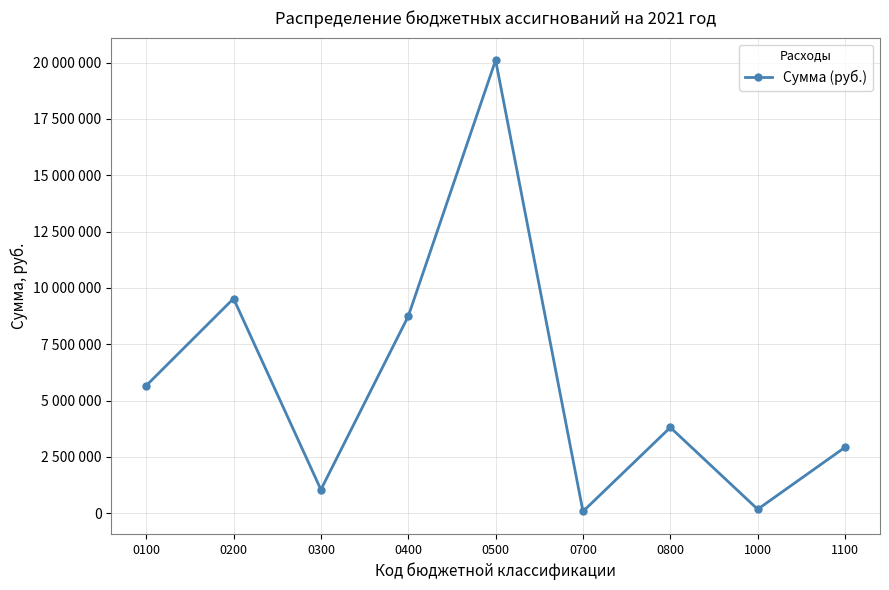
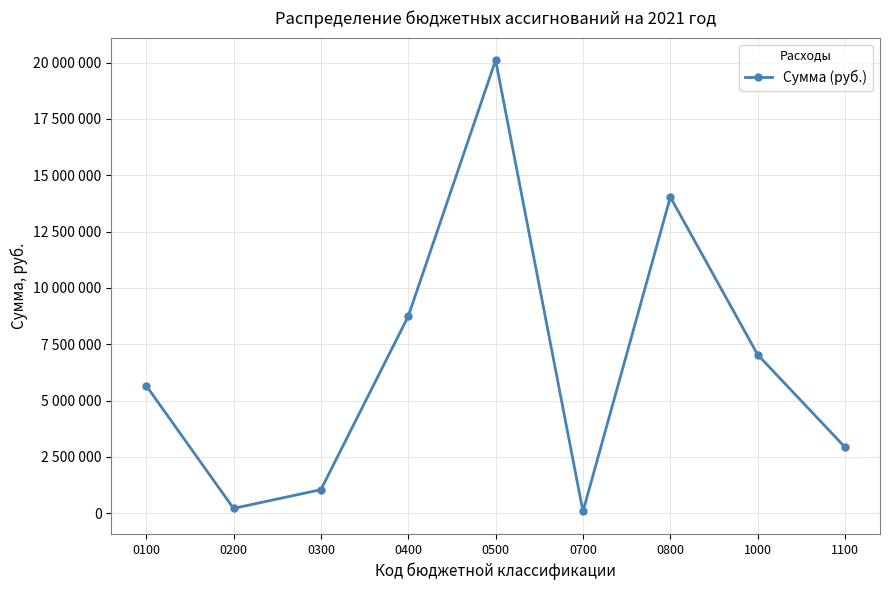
  {
    "0100": 5700000,
-   "0200": 9500000,
+   "0200": 200000,
    "0300": 1000000,
    "0400": 8700000,
    "0500": 20100000,
    "0700": 100000,
-   "0800": 3800000,
-   "1000": 200000,
+   "0800": 14000000,
+   "1000": 7000000,
    "1100": 2900000
  }
